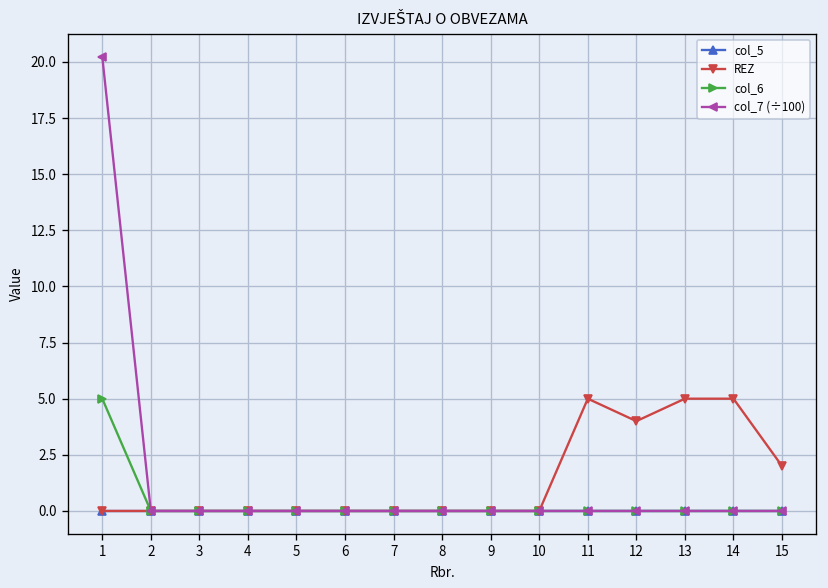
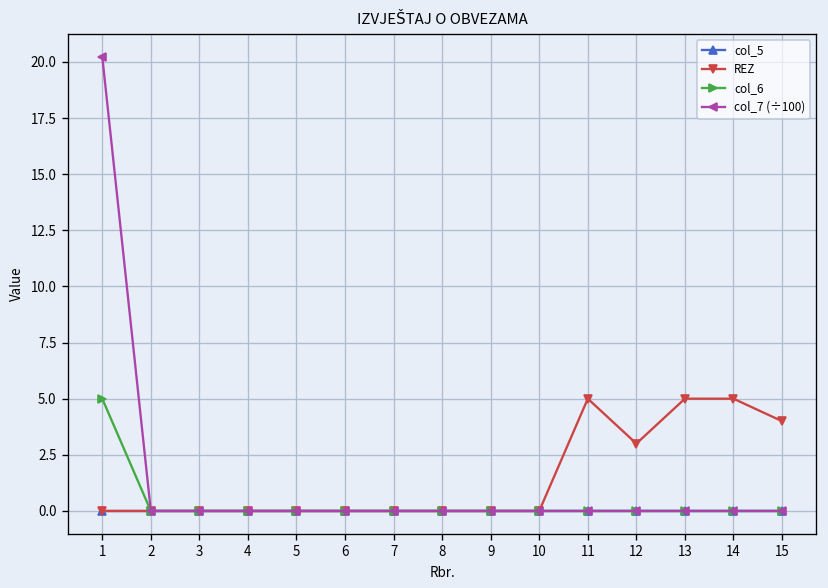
  {
    "REZ": {
      "11": 5,
-     "12": 4,
+     "12": 3,
      "13": 5,
      "14": 5,
-     "15": 2
+     "15": 4
    },
    "col_6": {
      "1": 5
    },
    "col_7 (÷100)": {
      "1": 20.2
    }
  }
